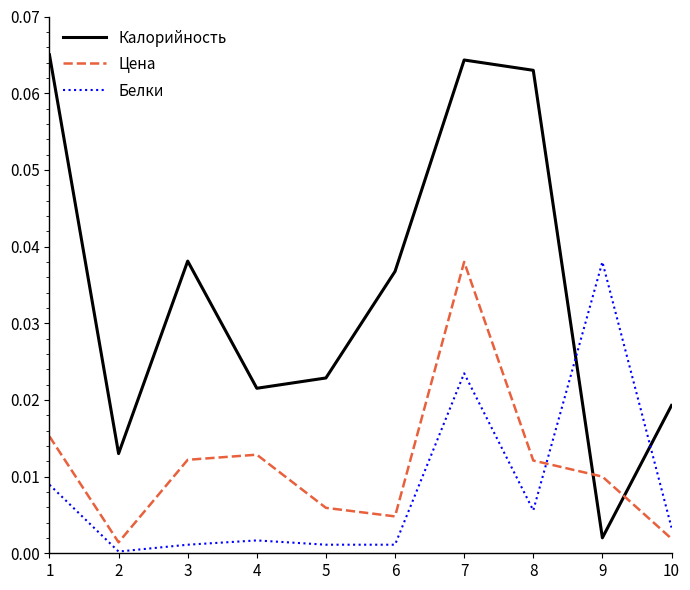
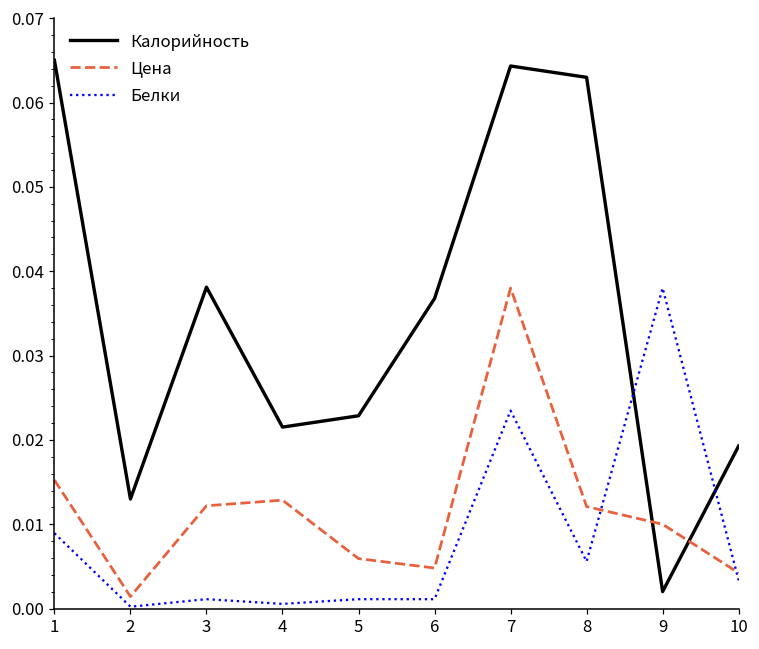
  {
    "Калорийность": {
      "1": 0.065,
      "2": 0.013,
      "3": 0.038,
      "4": 0.022,
      "5": 0.023,
      "6": 0.037,
      "7": 0.064,
      "8": 0.063,
      "9": 0.002,
      "10": 0.019
    },
    "Цена": {
      "1": 0.015,
      "2": 0.001,
      "3": 0.012,
      "4": 0.013,
      "5": 0.006,
      "6": 0.005,
      "7": 0.038,
      "8": 0.012,
      "9": 0.010,
-     "10": 0.002
+     "10": 0.004
    },
    "Белки": {
      "1": 0.009,
      "2": 0.000,
      "3": 0.001,
-     "4": 0.002,
+     "4": 0.001,
      "5": 0.001,
      "6": 0.001,
      "7": 0.023,
      "8": 0.006,
      "9": 0.038,
      "10": 0.003
    }
  }
